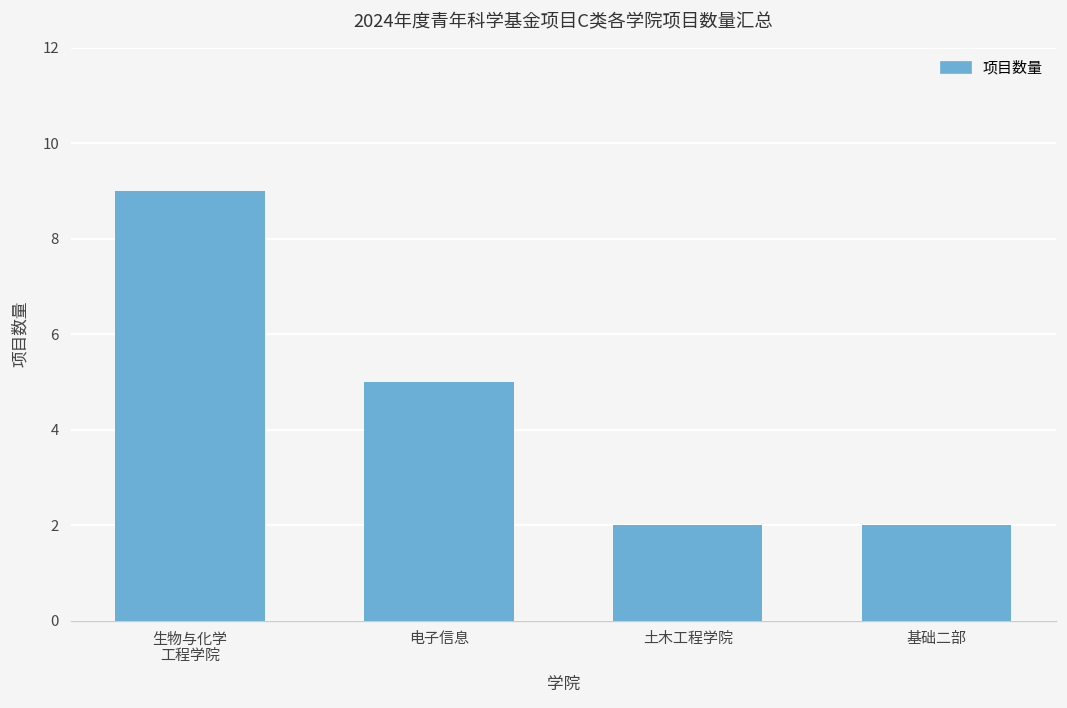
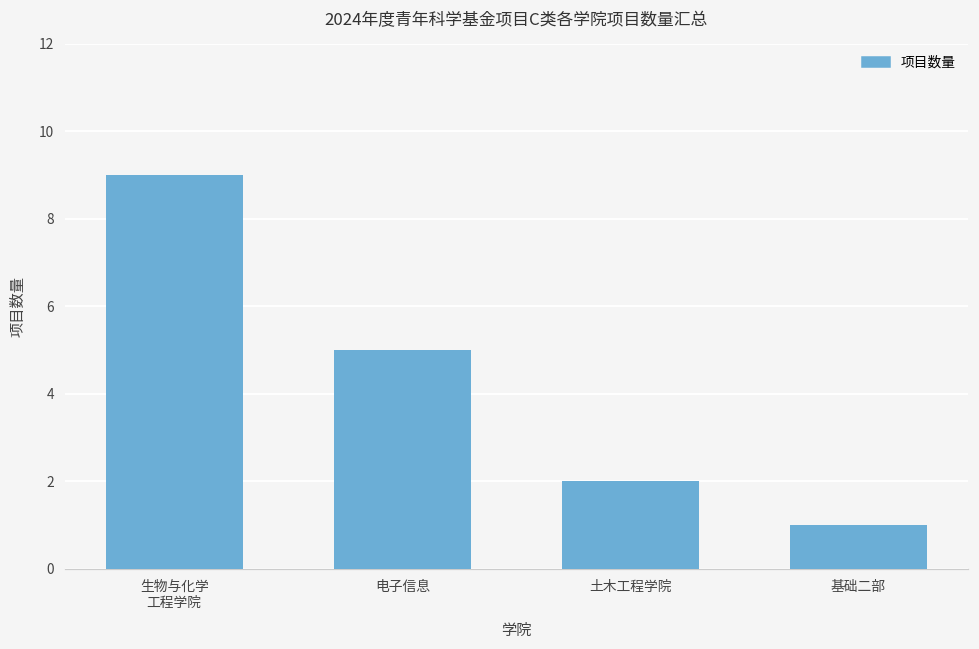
  {
    "生物与化学 工程学院": 9,
    "电子信息": 5,
    "土木工程学院": 2,
-   "基础二部": 2
+   "基础二部": 1
  }
